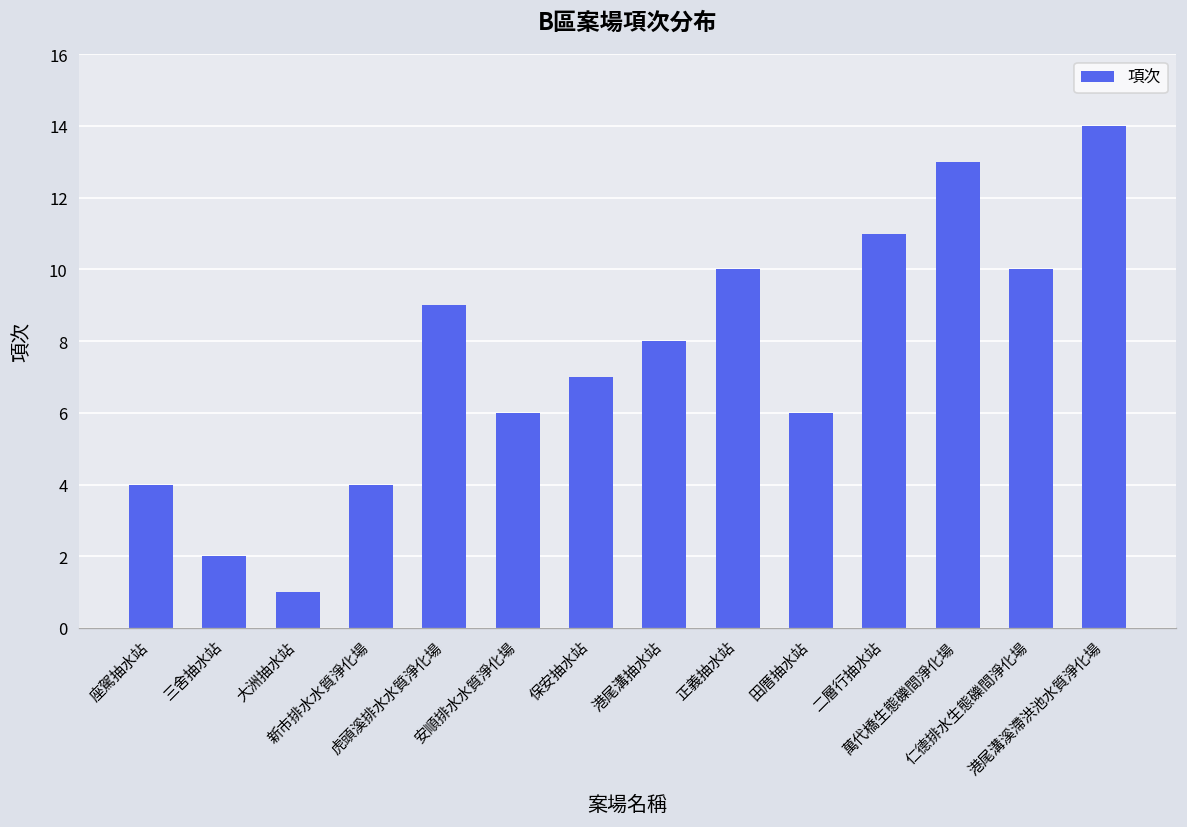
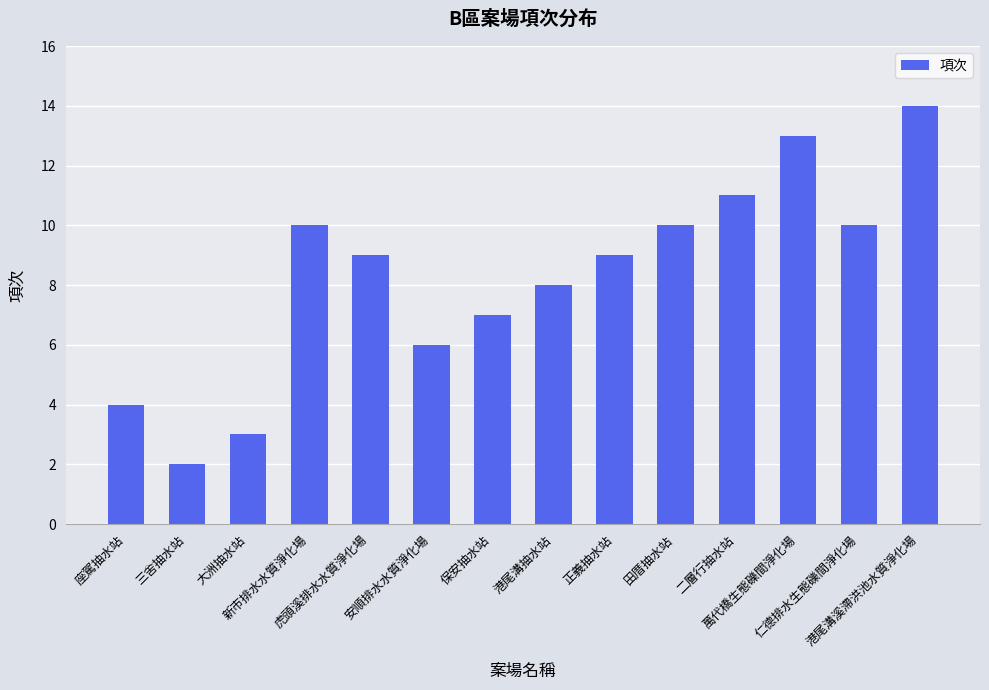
  {
    "座駕抽水站": 4,
    "三舍抽水站": 2,
-   "大洲抽水站": 1,
-   "新市排水水質淨化場": 4,
+   "大洲抽水站": 3,
+   "新市排水水質淨化場": 10,
    "虎頭溪排水水質淨化場": 9,
    "安順排水水質淨化場": 6,
    "保安抽水站": 7,
    "港尾溝抽水站": 8,
-   "正義抽水站": 10,
-   "田厝抽水站": 6,
+   "正義抽水站": 9,
+   "田厝抽水站": 10,
    "二層行抽水站": 11,
    "萬代橋生態礫間淨化場": 13,
    "仁德排水生態礫間淨化場": 10,
    "港尾溝溪滯洪池水質淨化場": 14
  }
